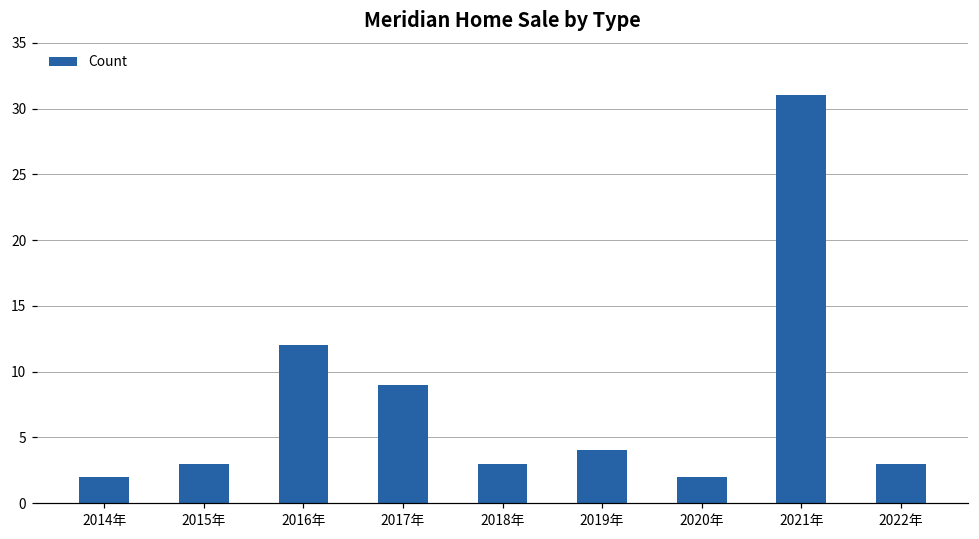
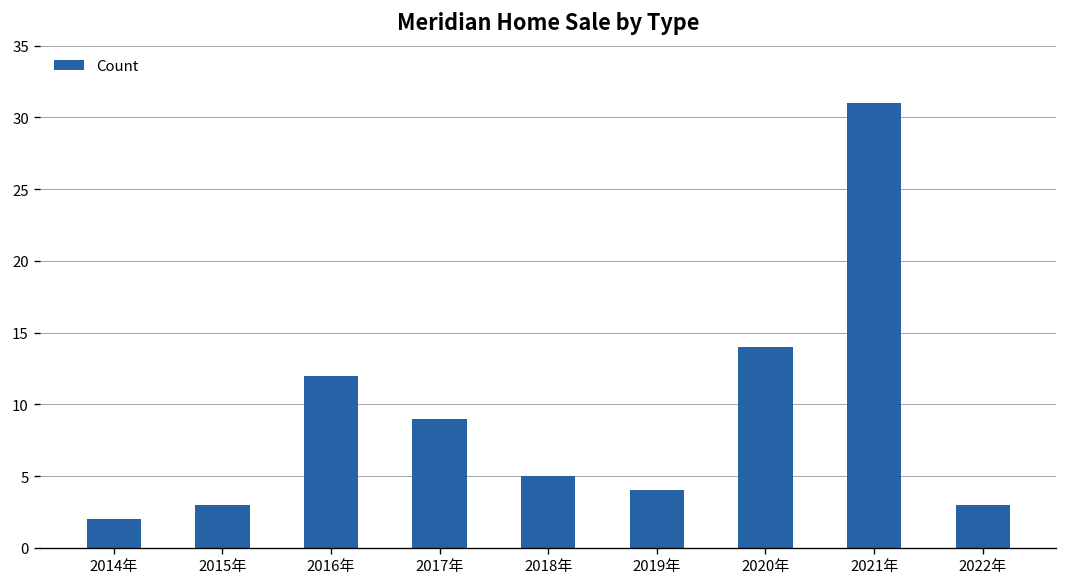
  {
    "2014年": 2,
    "2015年": 3,
    "2016年": 12,
    "2017年": 9,
-   "2018年": 3,
+   "2018年": 5,
    "2019年": 4,
-   "2020年": 2,
+   "2020年": 14,
    "2021年": 31,
    "2022年": 3
  }
